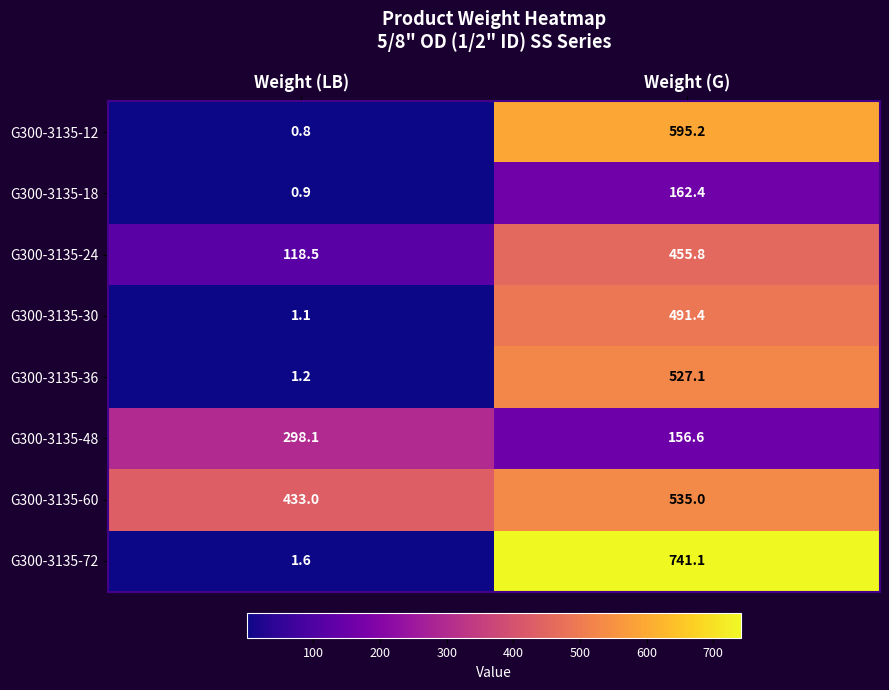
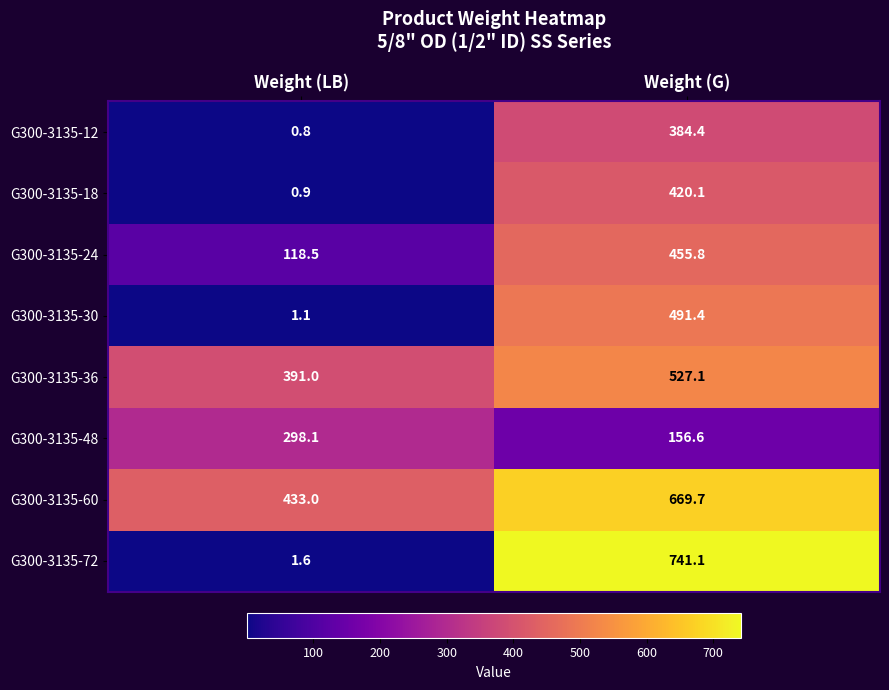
  {
    "G300-3135-12": {
      "Weight (LB)": 0.8,
-     "Weight (G)": 595.2
+     "Weight (G)": 384.4
    },
    "G300-3135-18": {
      "Weight (LB)": 0.9,
-     "Weight (G)": 162.4
+     "Weight (G)": 420.1
    },
    "G300-3135-24": {
      "Weight (LB)": 118.5,
      "Weight (G)": 455.8
    },
    "G300-3135-30": {
      "Weight (LB)": 1.1,
      "Weight (G)": 491.4
    },
    "G300-3135-36": {
-     "Weight (LB)": 1.2,
+     "Weight (LB)": 391.0,
      "Weight (G)": 527.1
    },
    "G300-3135-48": {
      "Weight (LB)": 298.1,
      "Weight (G)": 156.6
    },
    "G300-3135-60": {
      "Weight (LB)": 433.0,
-     "Weight (G)": 535.0
+     "Weight (G)": 669.7
    },
    "G300-3135-72": {
      "Weight (LB)": 1.6,
      "Weight (G)": 741.1
    }
  }
